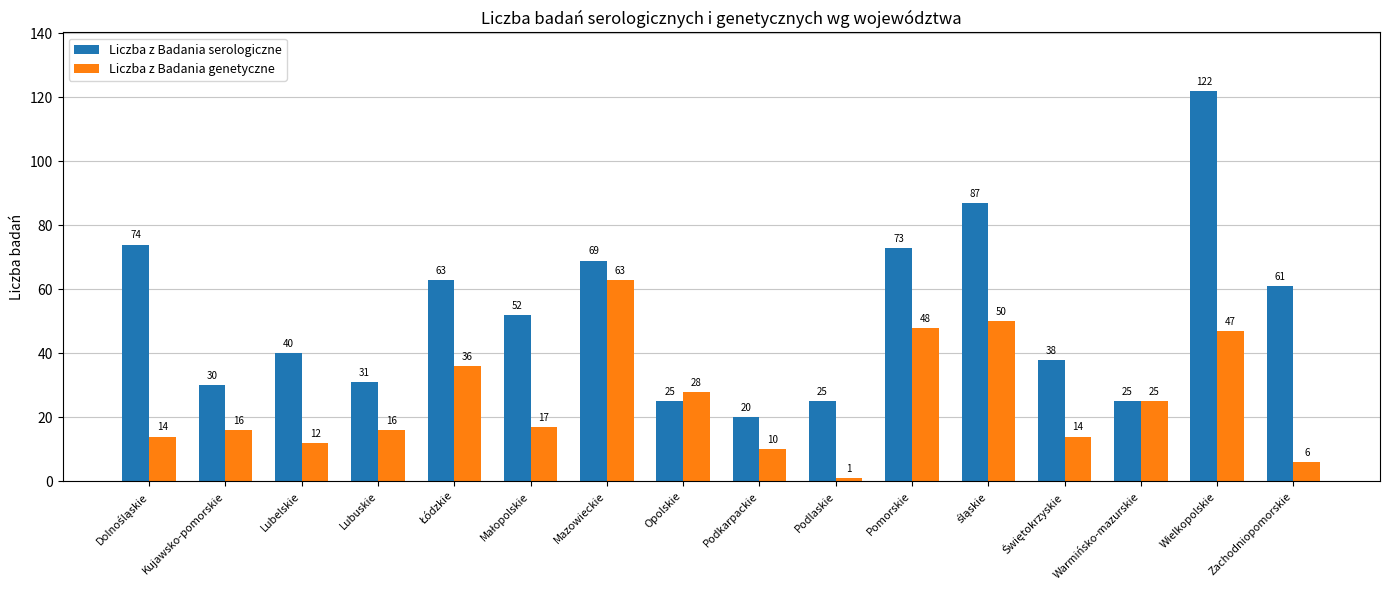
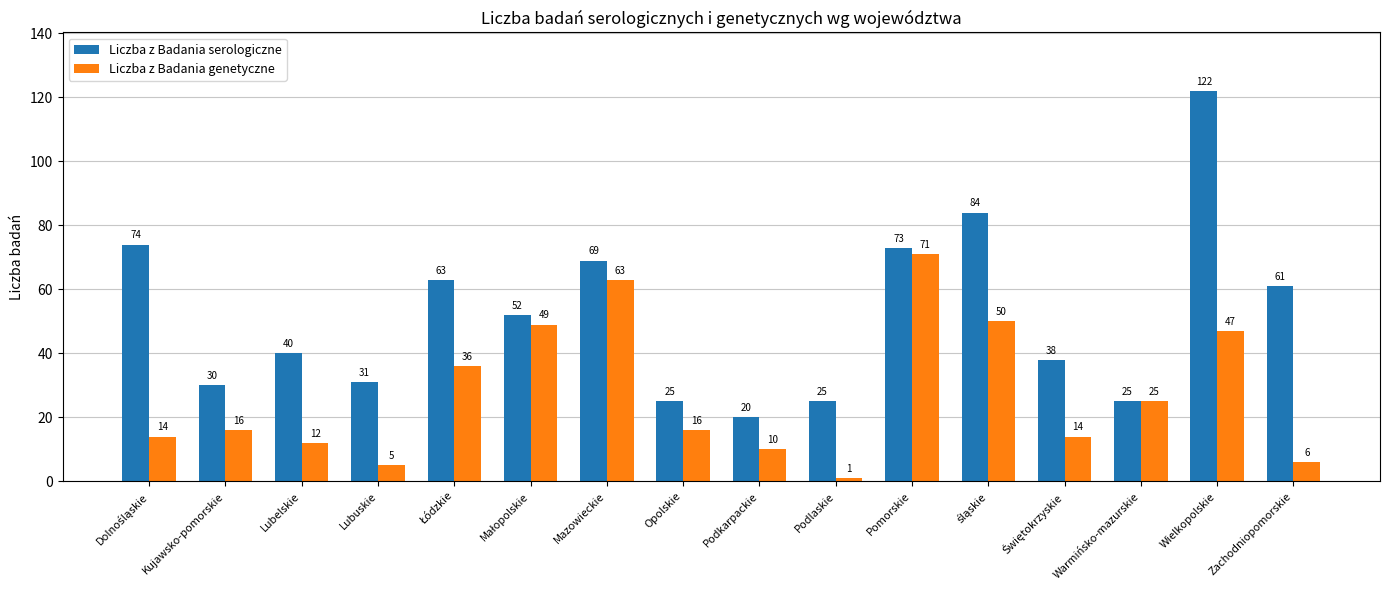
  {
    "Liczba z Badania serologiczne": {
      "Dolnośląskie": 74,
      "Kujawsko-pomorskie": 30,
      "Lubelskie": 40,
      "Lubuskie": 31,
      "Łódzkie": 63,
      "Małopolskie": 52,
      "Mazowieckie": 69,
      "Opolskie": 25,
      "Podkarpackie": 20,
      "Podlaskie": 25,
      "Pomorskie": 73,
-     "śląskie": 87,
+     "śląskie": 84,
      "Świętokrzyskie": 38,
      "Warmińsko-mazurskie": 25,
      "Wielkopolskie": 122,
      "Zachodniopomorskie": 61
    },
    "Liczba z Badania genetyczne": {
      "Dolnośląskie": 14,
      "Kujawsko-pomorskie": 16,
      "Lubelskie": 12,
-     "Lubuskie": 16,
+     "Lubuskie": 5,
      "Łódzkie": 36,
-     "Małopolskie": 17,
+     "Małopolskie": 49,
      "Mazowieckie": 63,
-     "Opolskie": 28,
+     "Opolskie": 16,
      "Podkarpackie": 10,
      "Podlaskie": 1,
-     "Pomorskie": 48,
+     "Pomorskie": 71,
      "śląskie": 50,
      "Świętokrzyskie": 14,
      "Warmińsko-mazurskie": 25,
      "Wielkopolskie": 47,
      "Zachodniopomorskie": 6
    }
  }
